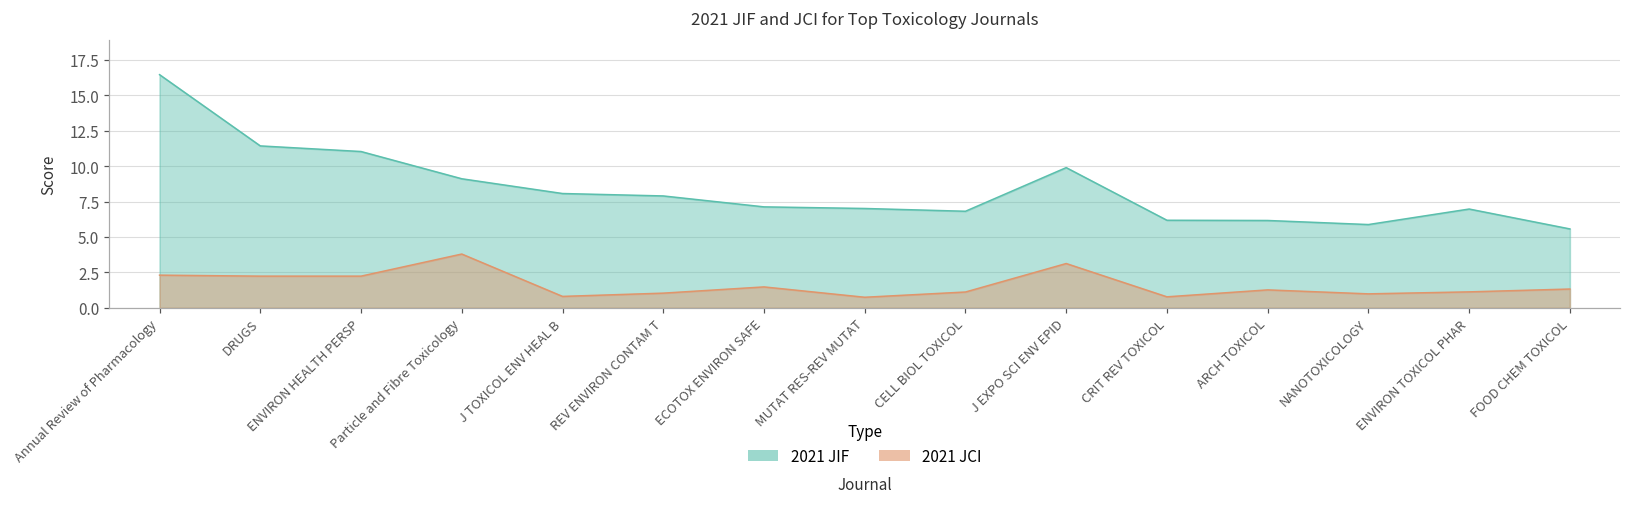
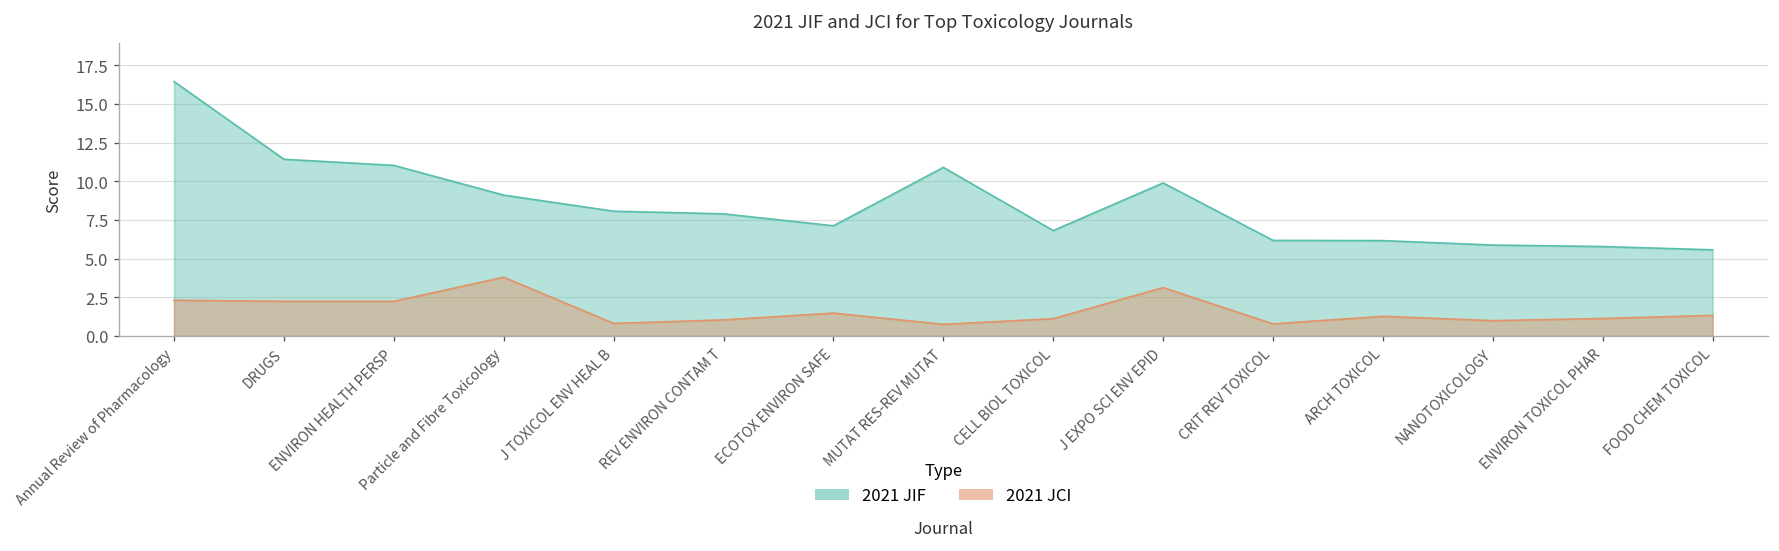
  {
    "2021 JIF": {
      "Annual Review of Pharmacology": 16.5,
      "DRUGS": 11.4,
      "ENVIRON HEALTH PERSP": 11.0,
      "Particle and Fibre Toxicology": 9.1,
      "J TOXICOL ENV HEAL B": 8.1,
      "REV ENVIRON CONTAM T": 7.9,
      "ECOTOX ENVIRON SAFE": 7.1,
-     "MUTAT RES-REV MUTAT": 7.0,
+     "MUTAT RES-REV MUTAT": 10.9,
      "CELL BIOL TOXICOL": 6.8,
      "J EXPO SCI ENV EPID": 9.9,
      "CRIT REV TOXICOL": 6.2,
      "ARCH TOXICOL": 6.2,
      "NANOTOXICOLOGY": 5.9,
-     "ENVIRON TOXICOL PHAR": 7.0,
+     "ENVIRON TOXICOL PHAR": 5.8,
      "FOOD CHEM TOXICOL": 5.6
    },
    "2021 JCI": {
      "Annual Review of Pharmacology": 2.3,
      "DRUGS": 2.2,
      "ENVIRON HEALTH PERSP": 2.2,
      "Particle and Fibre Toxicology": 3.8,
      "J TOXICOL ENV HEAL B": 0.8,
      "REV ENVIRON CONTAM T": 1.0,
      "ECOTOX ENVIRON SAFE": 1.5,
      "MUTAT RES-REV MUTAT": 0.8,
      "CELL BIOL TOXICOL": 1.1,
      "J EXPO SCI ENV EPID": 3.1,
      "CRIT REV TOXICOL": 0.8,
      "ARCH TOXICOL": 1.3,
      "NANOTOXICOLOGY": 1.0,
      "ENVIRON TOXICOL PHAR": 1.1,
      "FOOD CHEM TOXICOL": 1.3
    }
  }
